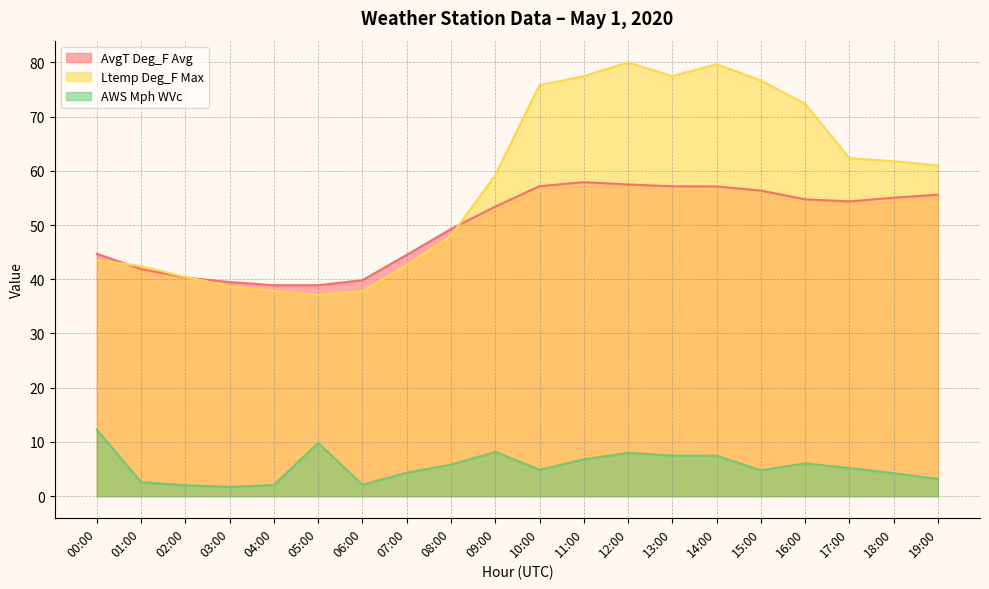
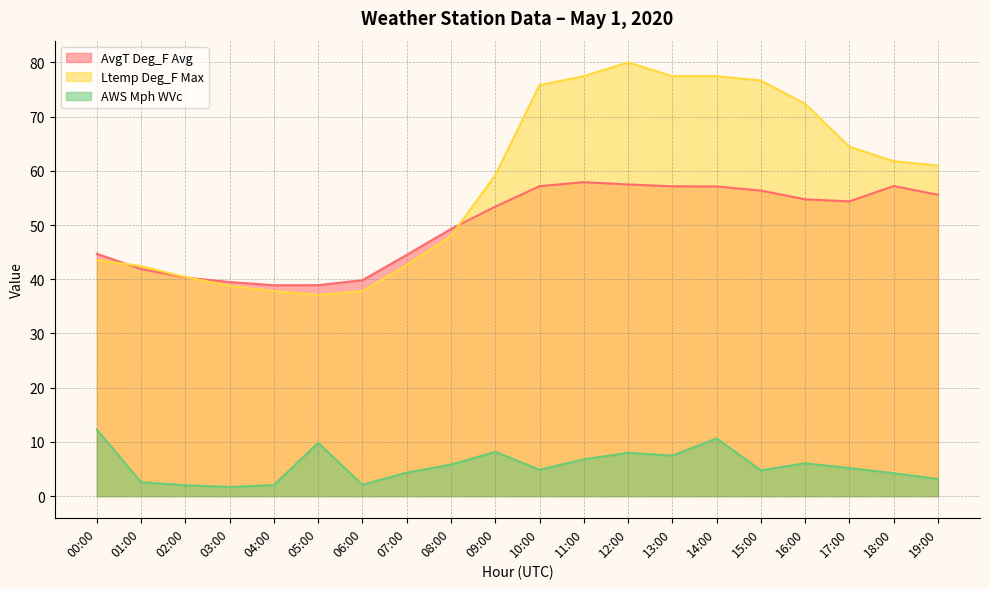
  {
    "AvgT Deg_F Avg": {
      "00:00": 45,
      "01:00": 42,
      "03:00": 39,
      "04:00": 39,
      "05:00": 39,
      "06:00": 40,
      "07:00": 44,
      "08:00": 49,
      "09:00": 53,
      "10:00": 57,
      "11:00": 58,
      "12:00": 57,
      "13:00": 57,
      "14:00": 57,
      "15:00": 56,
      "16:00": 55,
      "17:00": 54,
-     "18:00": 55,
+     "18:00": 57,
      "19:00": 56
    },
    "Ltemp Deg_F Max": {
      "00:00": 44,
      "01:00": 42,
      "03:00": 39,
      "04:00": 38,
      "05:00": 37,
      "06:00": 38,
      "07:00": 43,
      "08:00": 48,
      "09:00": 59,
      "10:00": 76,
      "11:00": 77,
      "12:00": 80,
      "13:00": 77,
-     "14:00": 80,
+     "14:00": 77,
      "15:00": 77,
      "16:00": 72,
-     "17:00": 62,
+     "17:00": 64,
      "18:00": 62,
      "19:00": 61
    },
    "AWS Mph WVc": {
      "00:00": 12,
      "01:00": 3,
      "02:00": 2,
      "03:00": 2,
      "04:00": 2,
      "05:00": 10,
      "06:00": 2,
      "07:00": 4,
      "08:00": 6,
      "09:00": 8,
      "10:00": 5,
      "11:00": 7,
      "12:00": 8,
      "13:00": 7,
-     "14:00": 7,
+     "14:00": 11,
      "15:00": 5,
      "16:00": 6,
      "17:00": 5,
      "18:00": 4,
      "19:00": 3
    }
  }
